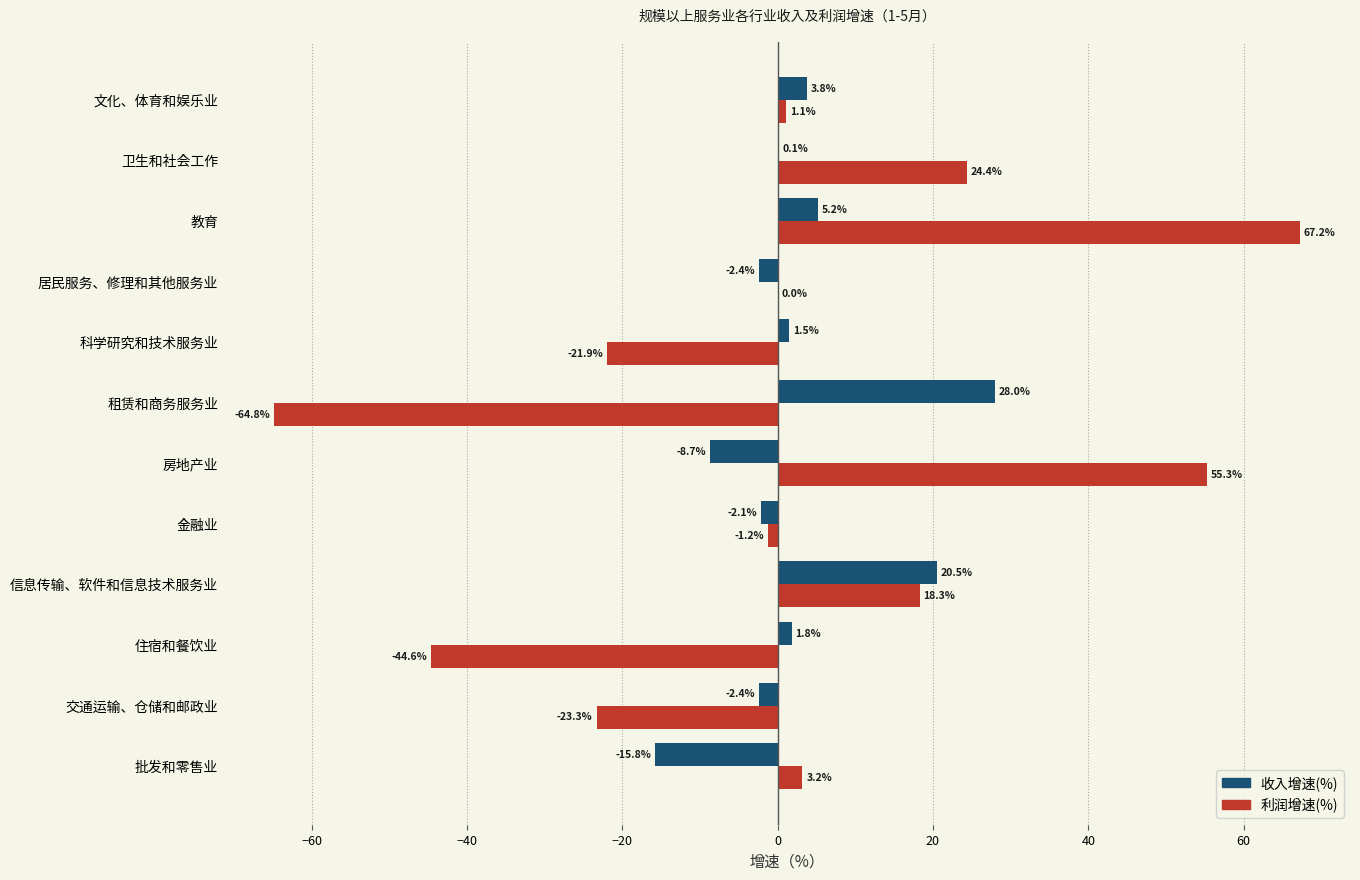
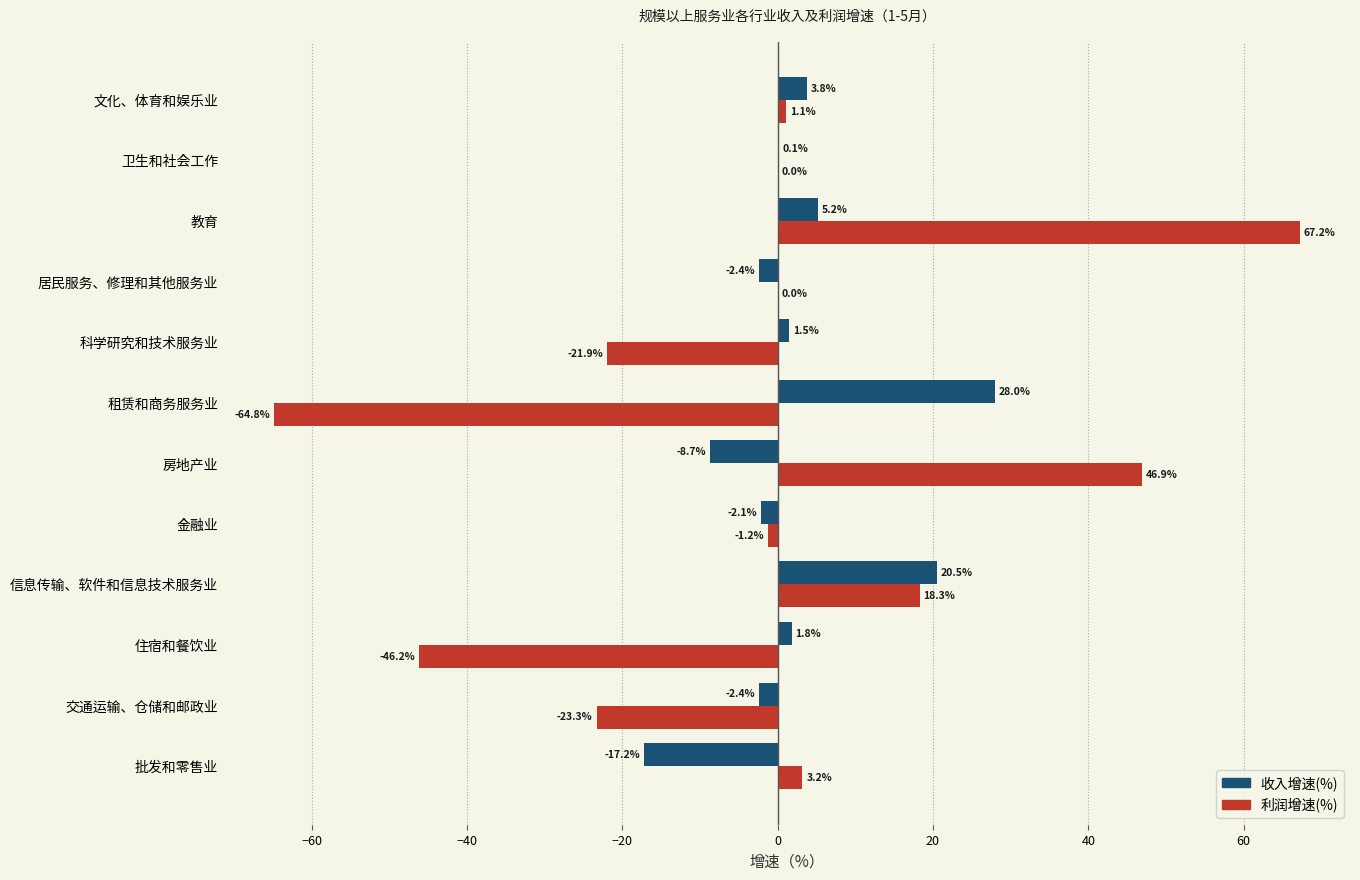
  {
    "收入增速(%)": {
      "文化、体育和娱乐业": "3.8%",
      "卫生和社会工作": "0.1%",
      "教育": "5.2%",
      "居民服务、修理和其他服务业": "-2.4%",
      "科学研究和技术服务业": "1.5%",
      "租赁和商务服务业": "28.0%",
      "房地产业": "-8.7%",
      "金融业": "-2.1%",
      "信息传输、软件和信息技术服务业": "20.5%",
      "住宿和餐饮业": "1.8%",
      "交通运输、仓储和邮政业": "-2.4%",
-     "批发和零售业": "-15.8%"
+     "批发和零售业": "-17.2%"
    },
    "利润增速(%)": {
      "文化、体育和娱乐业": "1.1%",
-     "卫生和社会工作": "24.4%",
+     "卫生和社会工作": "0.0%",
      "教育": "67.2%",
      "居民服务、修理和其他服务业": "0.0%",
      "科学研究和技术服务业": "-21.9%",
      "租赁和商务服务业": "-64.8%",
-     "房地产业": "55.3%",
+     "房地产业": "46.9%",
      "金融业": "-1.2%",
      "信息传输、软件和信息技术服务业": "18.3%",
-     "住宿和餐饮业": "-44.6%",
+     "住宿和餐饮业": "-46.2%",
      "交通运输、仓储和邮政业": "-23.3%",
      "批发和零售业": "3.2%"
    }
  }
